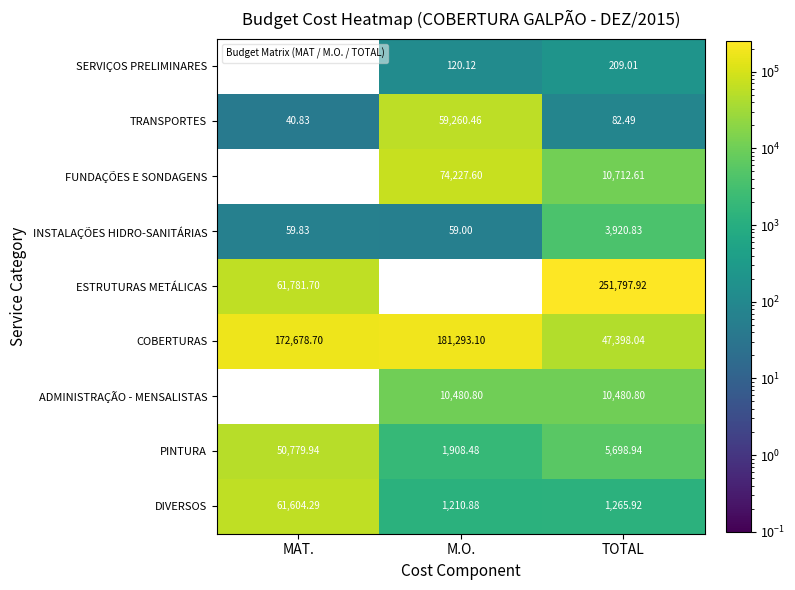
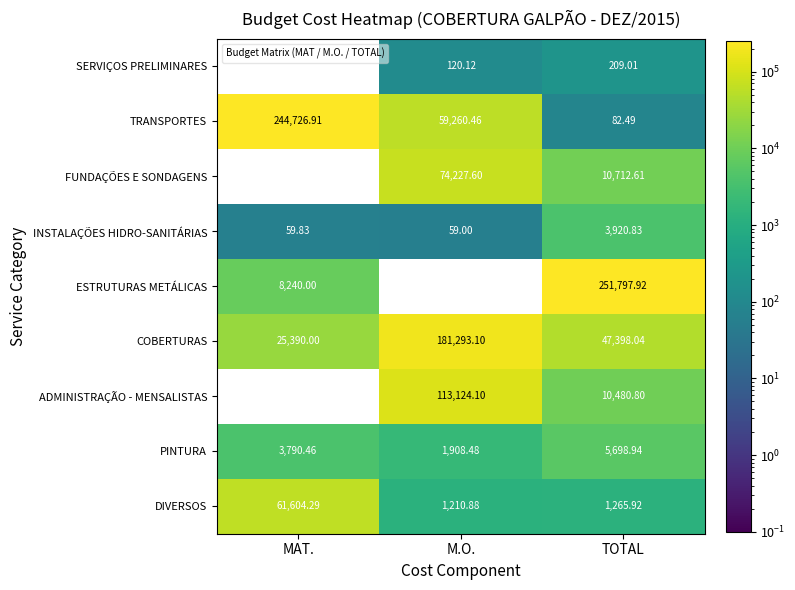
  {
    "SERVIÇOS PRELIMINARES": {
      "M.O.": "120.12",
      "TOTAL": "209.01"
    },
    "TRANSPORTES": {
-     "MAT.": "40.83",
+     "MAT.": "244,726.91",
      "M.O.": "59,260.46",
      "TOTAL": "82.49"
    },
    "FUNDAÇÕES E SONDAGENS": {
      "M.O.": "74,227.60",
      "TOTAL": "10,712.61"
    },
    "INSTALAÇÕES HIDRO-SANITÁRIAS": {
      "MAT.": "59.83",
      "M.O.": "59.00",
      "TOTAL": "3,920.83"
    },
    "ESTRUTURAS METÁLICAS": {
-     "MAT.": "61,781.70",
+     "MAT.": "8,240.00",
      "TOTAL": "251,797.92"
    },
    "COBERTURAS": {
-     "MAT.": "172,678.70",
+     "MAT.": "25,390.00",
      "M.O.": "181,293.10",
      "TOTAL": "47,398.04"
    },
    "ADMINISTRAÇÃO - MENSALISTAS": {
-     "M.O.": "10,480.80",
+     "M.O.": "113,124.10",
      "TOTAL": "10,480.80"
    },
    "PINTURA": {
-     "MAT.": "50,779.94",
+     "MAT.": "3,790.46",
      "M.O.": "1,908.48",
      "TOTAL": "5,698.94"
    },
    "DIVERSOS": {
      "MAT.": "61,604.29",
      "M.O.": "1,210.88",
      "TOTAL": "1,265.92"
    }
  }
